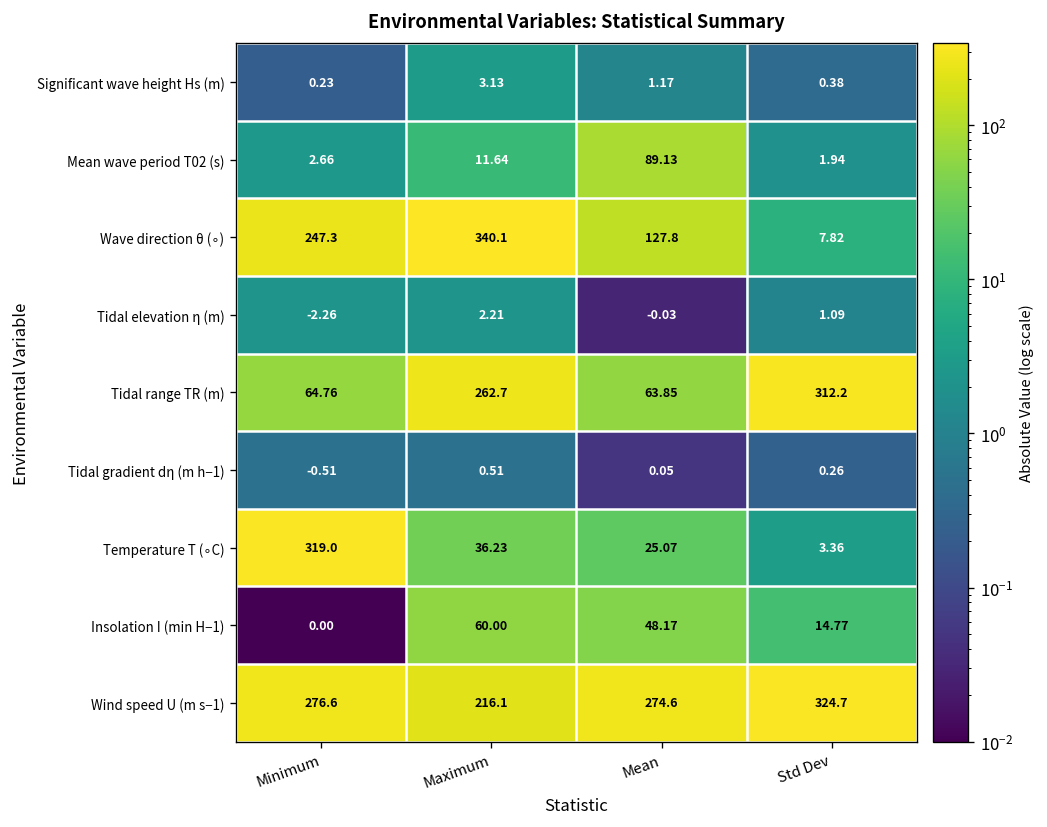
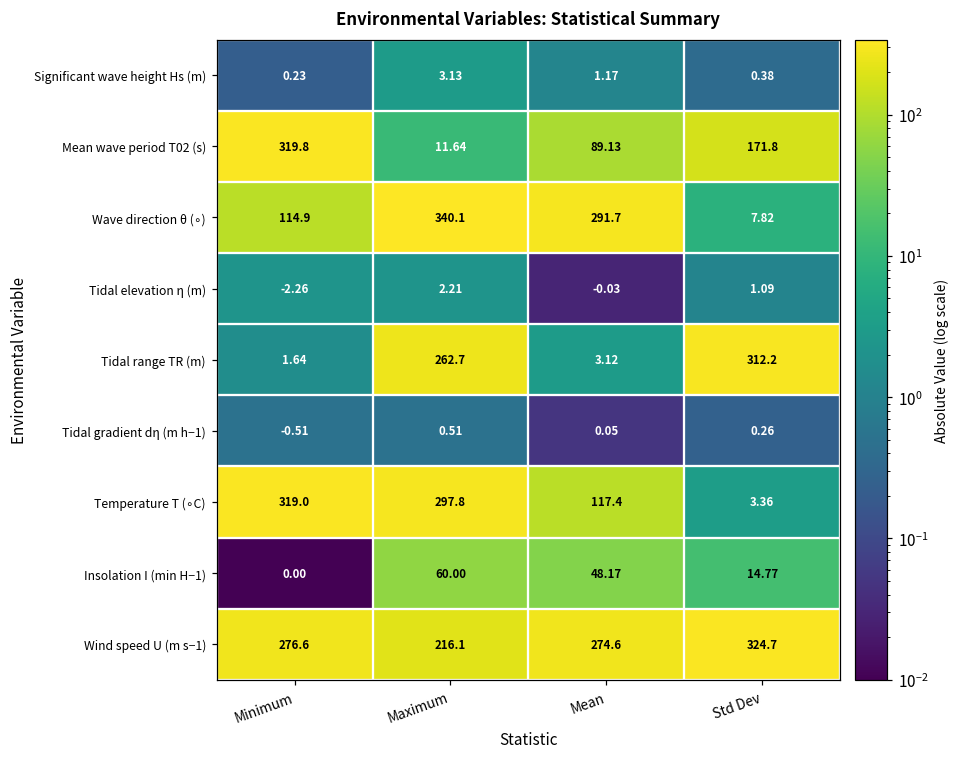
  {
    "Significant wave height Hs (m)": {
      "Minimum": 0.23,
      "Maximum": 3.13,
      "Mean": 1.17,
      "Std Dev": 0.38
    },
    "Mean wave period T02 (s)": {
-     "Minimum": 2.66,
+     "Minimum": 319.8,
      "Maximum": 11.64,
      "Mean": 89.13,
-     "Std Dev": 1.94
+     "Std Dev": 171.8
    },
    "Wave direction θ (∘)": {
-     "Minimum": 247.3,
+     "Minimum": 114.9,
      "Maximum": 340.1,
-     "Mean": 127.8,
+     "Mean": 291.7,
      "Std Dev": 7.82
    },
    "Tidal elevation η (m)": {
      "Minimum": -2.26,
      "Maximum": 2.21,
      "Mean": -0.03,
      "Std Dev": 1.09
    },
    "Tidal range TR (m)": {
-     "Minimum": 64.76,
+     "Minimum": 1.64,
      "Maximum": 262.7,
-     "Mean": 63.85,
+     "Mean": 3.12,
      "Std Dev": 312.2
    },
    "Tidal gradient dη (m h−1)": {
      "Minimum": -0.51,
      "Maximum": 0.51,
      "Mean": 0.05,
      "Std Dev": 0.26
    },
    "Temperature T (∘C)": {
      "Minimum": 319.0,
-     "Maximum": 36.23,
-     "Mean": 25.07,
+     "Maximum": 297.8,
+     "Mean": 117.4,
      "Std Dev": 3.36
    },
    "Insolation I (min H−1)": {
      "Minimum": 0.00,
      "Maximum": 60.00,
      "Mean": 48.17,
      "Std Dev": 14.77
    },
    "Wind speed U (m s−1)": {
      "Minimum": 276.6,
      "Maximum": 216.1,
      "Mean": 274.6,
      "Std Dev": 324.7
    }
  }
